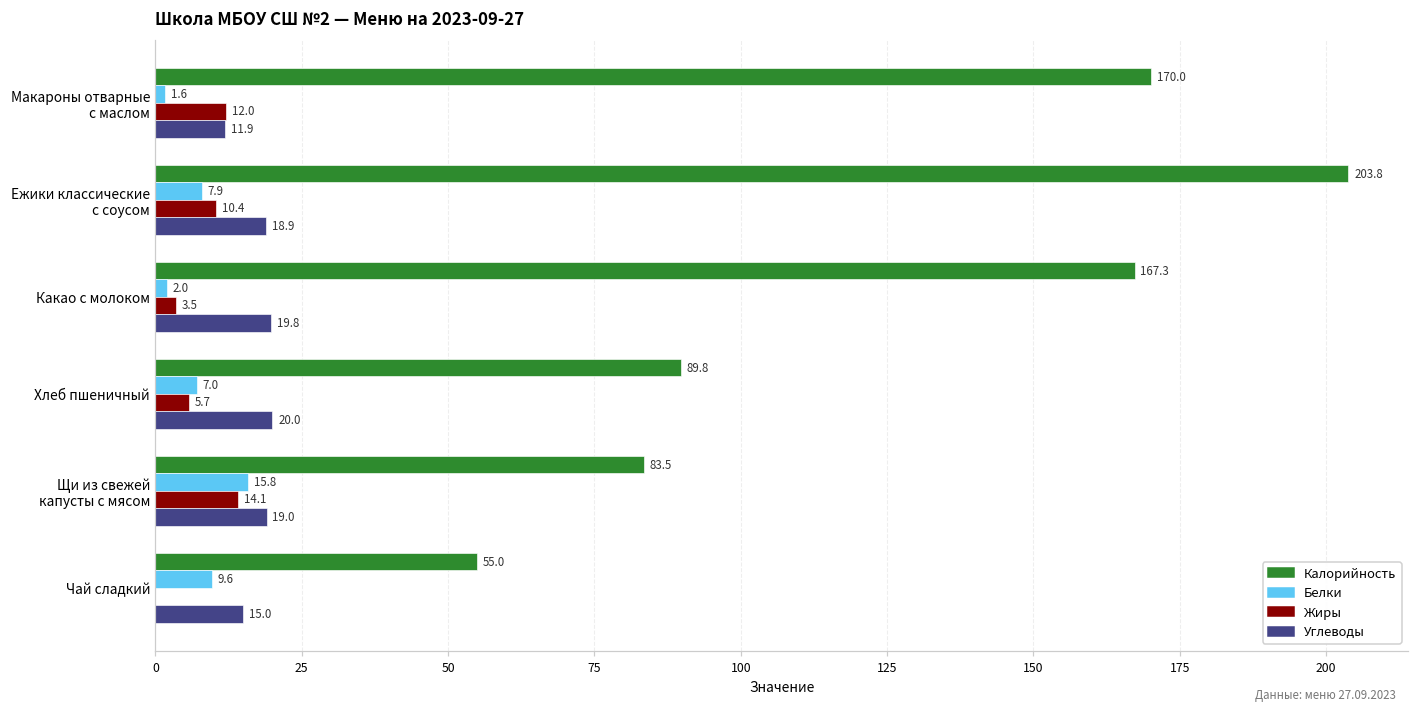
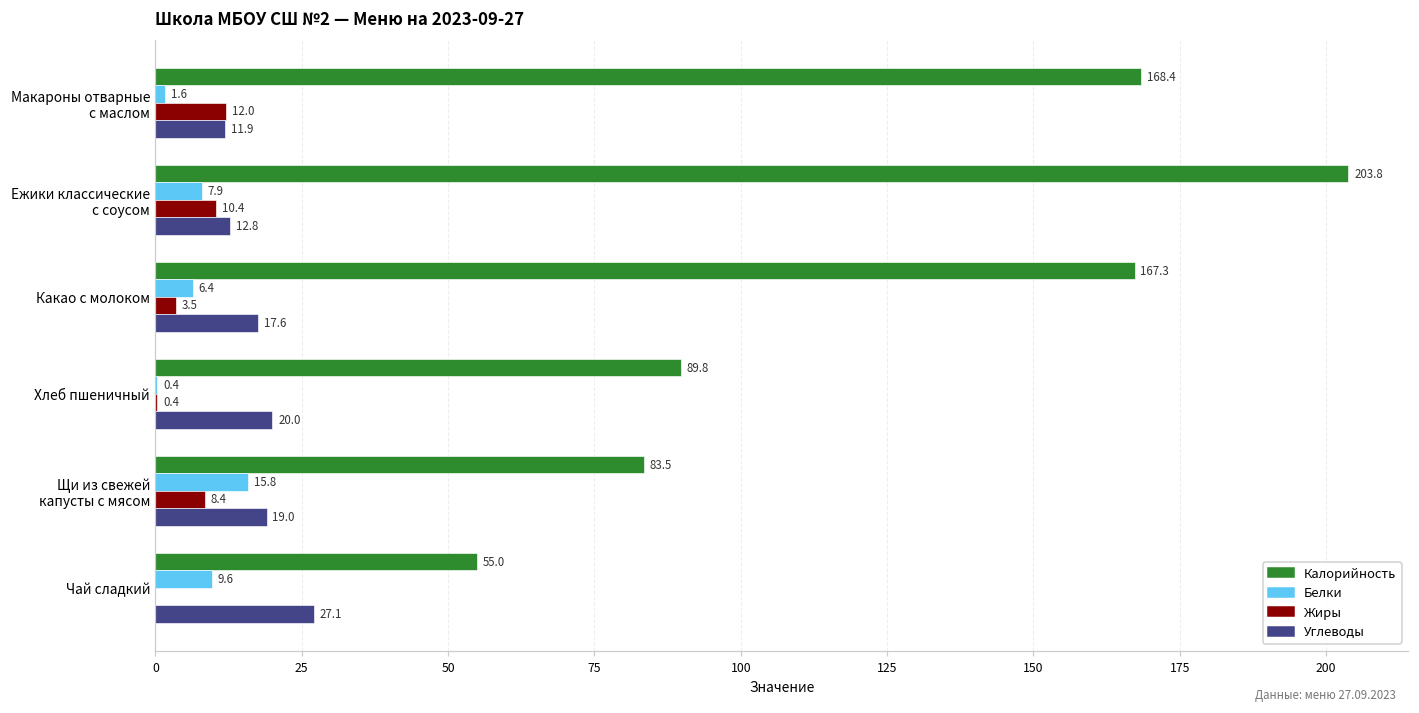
  {
    "Калорийность": {
-     "Макароны отварные с маслом": 170.0,
+     "Макароны отварные с маслом": 168.4,
      "Ежики классические с соусом": 203.8,
      "Какао с молоком": 167.3,
      "Хлеб пшеничный": 89.8,
      "Щи из свежей капусты с мясом": 83.5,
      "Чай сладкий": 55.0
    },
    "Белки": {
      "Макароны отварные с маслом": 1.6,
      "Ежики классические с соусом": 7.9,
-     "Какао с молоком": 2.0,
-     "Хлеб пшеничный": 7.0,
+     "Какао с молоком": 6.4,
+     "Хлеб пшеничный": 0.4,
      "Щи из свежей капусты с мясом": 15.8,
      "Чай сладкий": 9.6
    },
    "Жиры": {
      "Макароны отварные с маслом": 12.0,
      "Ежики классические с соусом": 10.4,
      "Какао с молоком": 3.5,
-     "Хлеб пшеничный": 5.7,
-     "Щи из свежей капусты с мясом": 14.1
+     "Хлеб пшеничный": 0.4,
+     "Щи из свежей капусты с мясом": 8.4
    },
    "Углеводы": {
      "Макароны отварные с маслом": 11.9,
-     "Ежики классические с соусом": 18.9,
-     "Какао с молоком": 19.8,
+     "Ежики классические с соусом": 12.8,
+     "Какао с молоком": 17.6,
      "Хлеб пшеничный": 20.0,
      "Щи из свежей капусты с мясом": 19.0,
-     "Чай сладкий": 15.0
+     "Чай сладкий": 27.1
    }
  }
